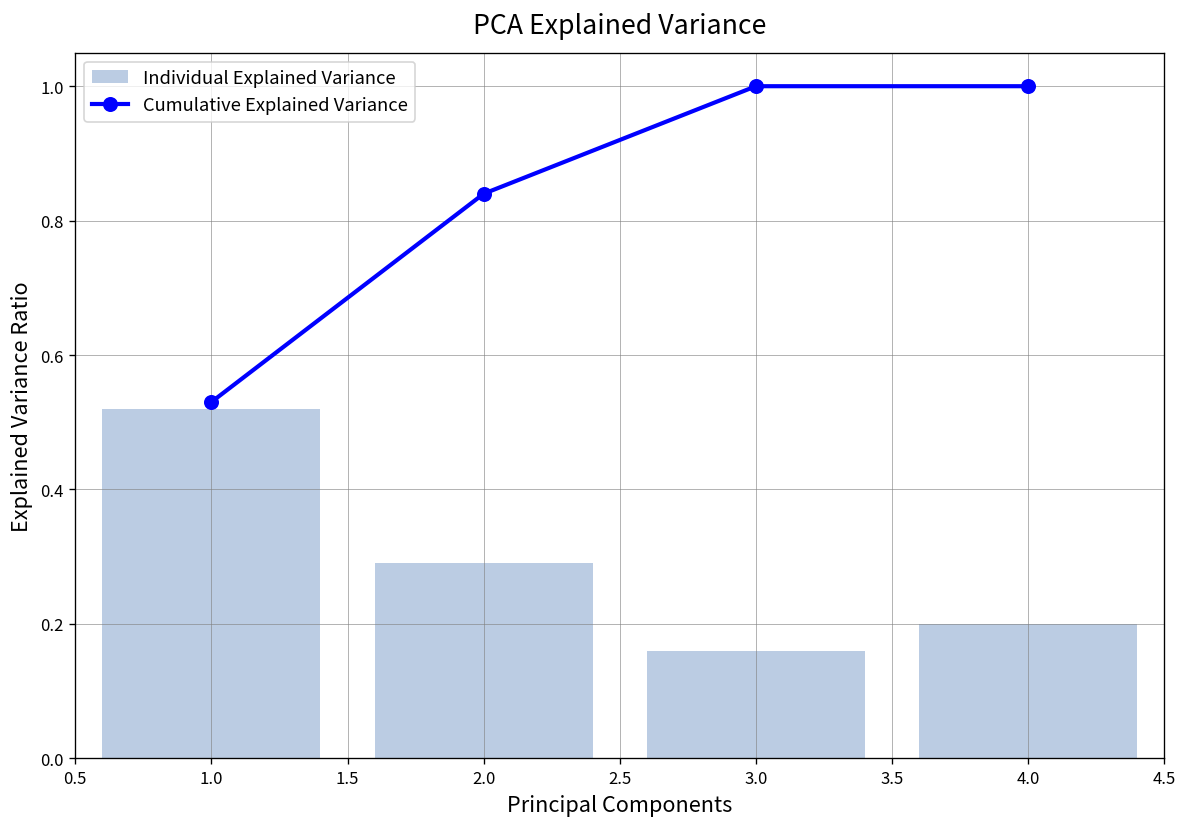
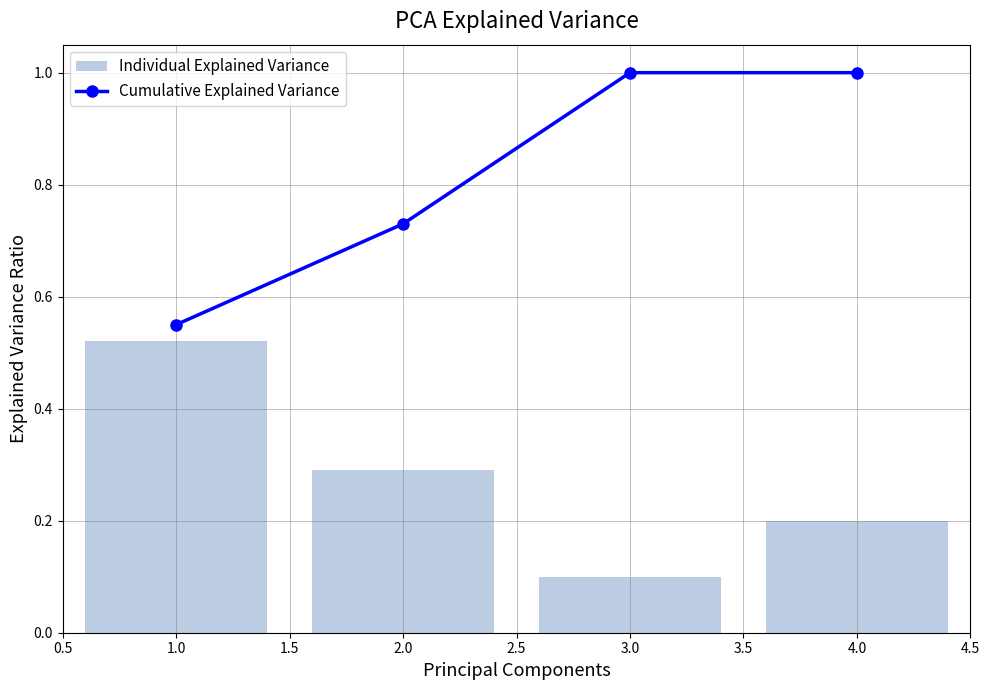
  {
    "Cumulative Explained Variance": {
-     "1.0": 0.53,
-     "2.0": 0.84,
+     "1.0": 0.55,
+     "2.0": 0.73,
      "3.0": 1.00,
      "4.0": 1.00
    },
    "Individual Explained Variance": {
      "1.0": 0.52,
      "2.0": 0.29,
-     "3.0": 0.16,
+     "3.0": 0.10,
      "4.0": 0.20
    }
  }
